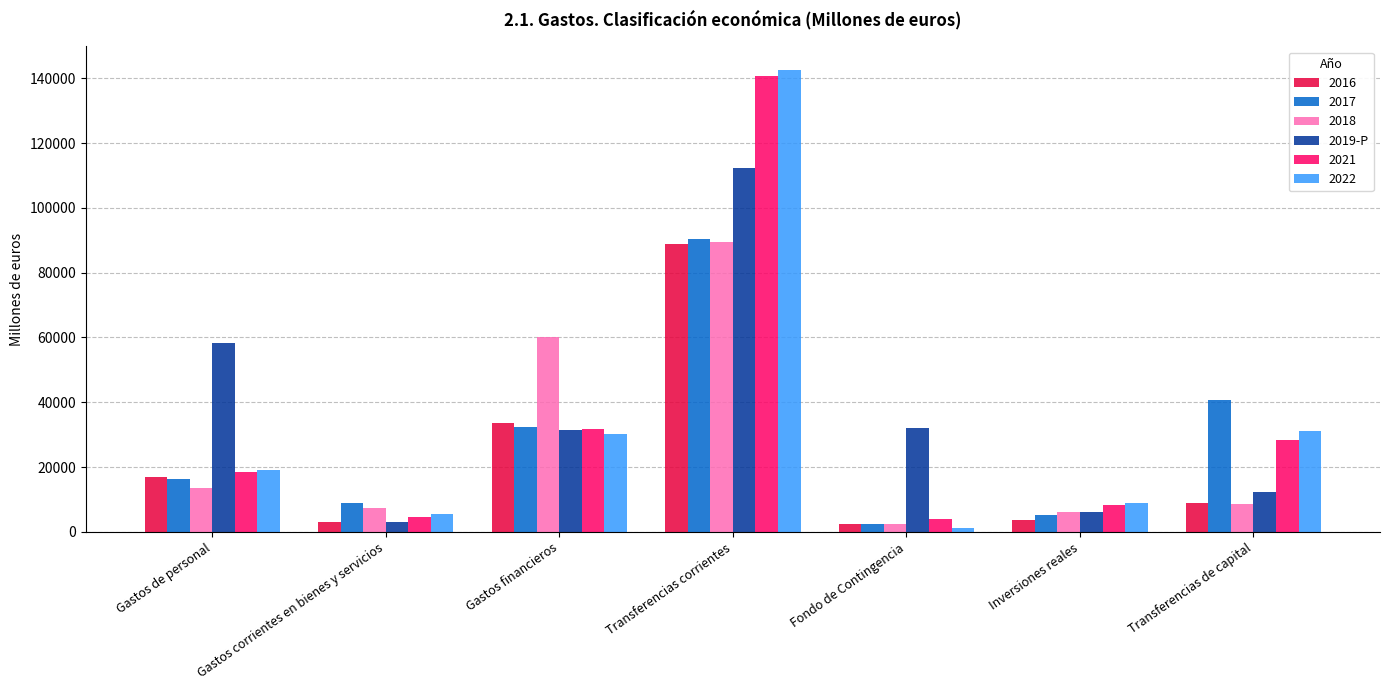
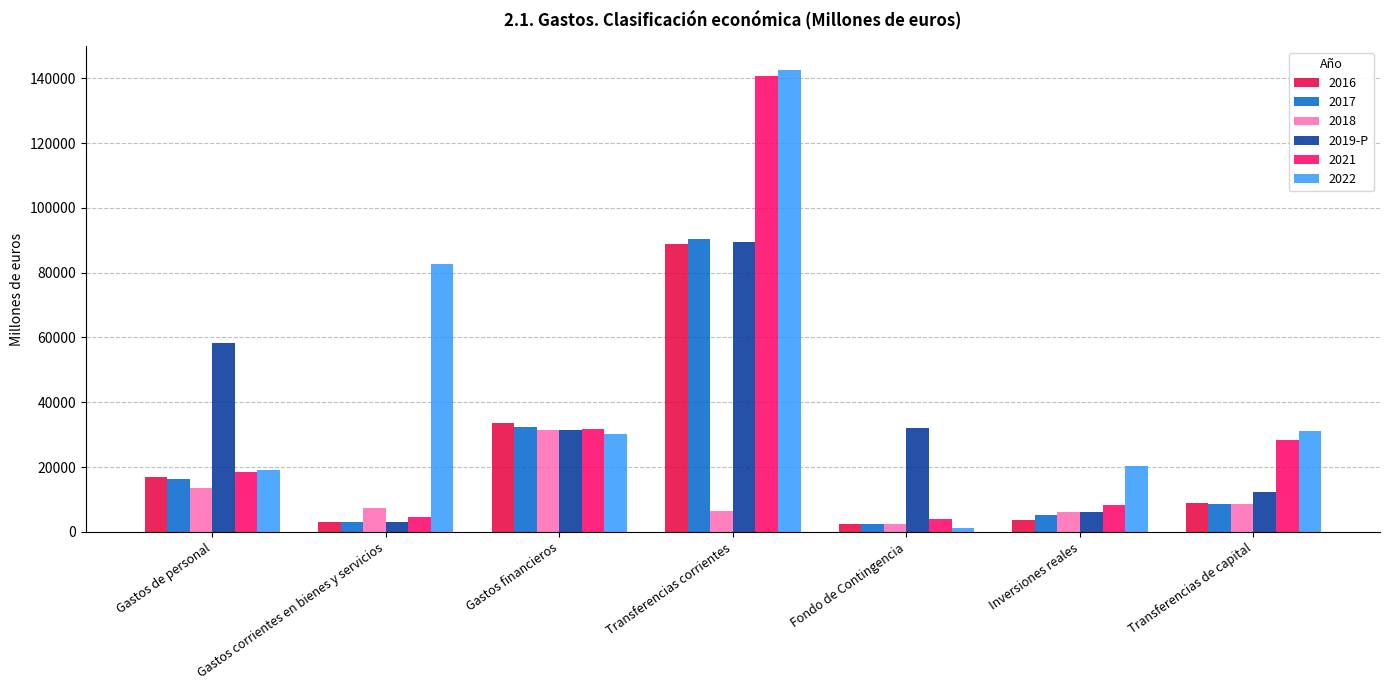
  {
    "2017": {
      "Gastos de personal": 16000,
-     "Gastos corrientes en bienes y servicios": 9000,
+     "Gastos corrientes en bienes y servicios": 3000,
      "Gastos financieros": 32000,
      "Transferencias corrientes": 90000,
      "Fondo de Contingencia": 2000,
      "Inversiones reales": 5000,
-     "Transferencias de capital": 41000
+     "Transferencias de capital": 9000
    },
    "2018": {
      "Gastos de personal": 13000,
      "Gastos corrientes en bienes y servicios": 7000,
-     "Gastos financieros": 60000,
-     "Transferencias corrientes": 89000,
+     "Gastos financieros": 32000,
+     "Transferencias corrientes": 6000,
      "Fondo de Contingencia": 2000,
      "Inversiones reales": 6000,
      "Transferencias de capital": 9000
    },
    "2019-P": {
      "Gastos de personal": 58000,
      "Gastos corrientes en bienes y servicios": 3000,
      "Gastos financieros": 32000,
-     "Transferencias corrientes": 112000,
+     "Transferencias corrientes": 89000,
      "Fondo de Contingencia": 32000,
      "Inversiones reales": 6000,
      "Transferencias de capital": 12000
    },
    "2022": {
      "Gastos de personal": 19000,
-     "Gastos corrientes en bienes y servicios": 5000,
+     "Gastos corrientes en bienes y servicios": 83000,
      "Gastos financieros": 30000,
      "Transferencias corrientes": 143000,
      "Fondo de Contingencia": 1000,
-     "Inversiones reales": 9000,
+     "Inversiones reales": 20000,
      "Transferencias de capital": 31000
    }
  }
